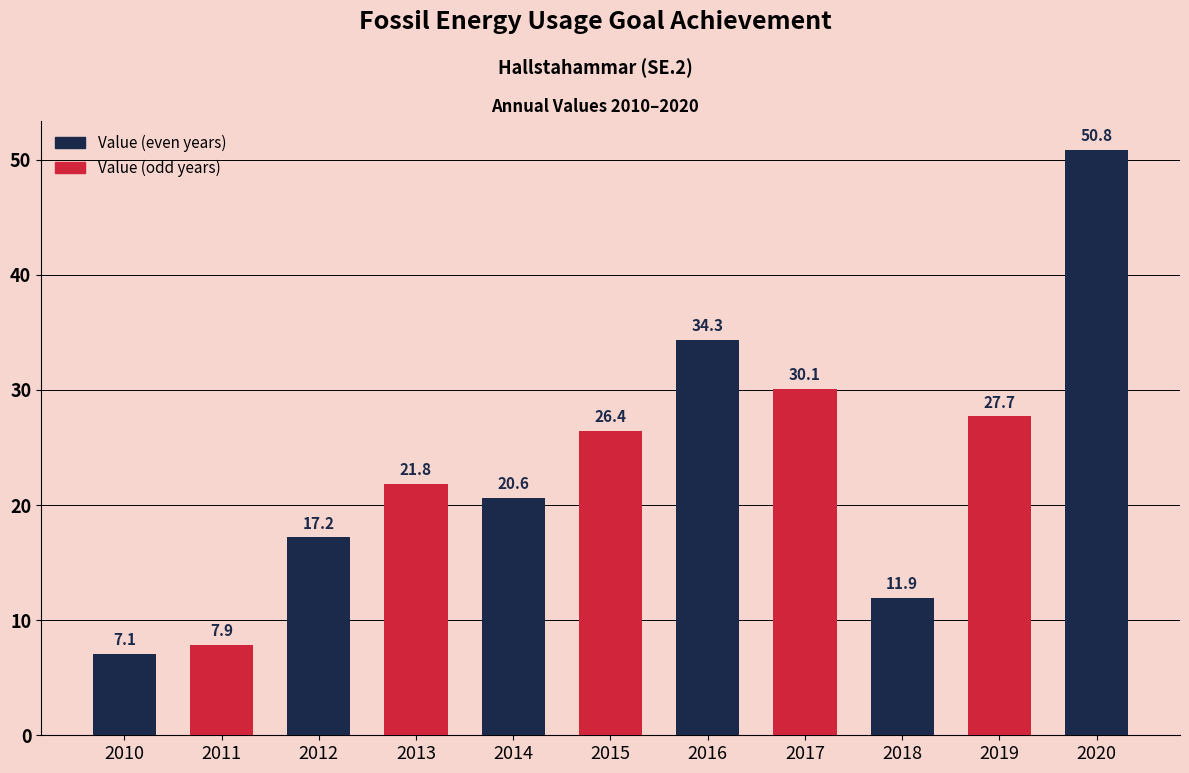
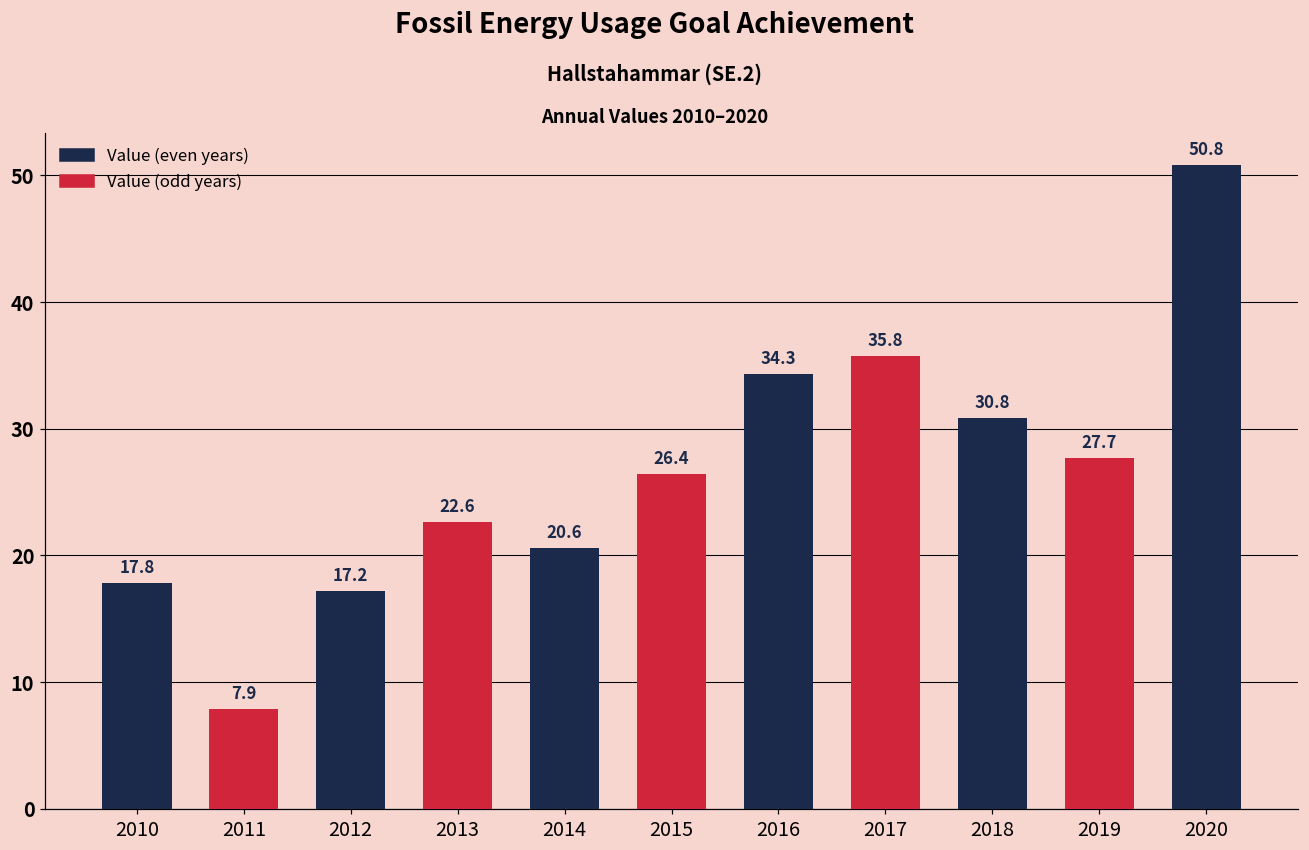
  {
-   "2010": 7.1,
+   "2010": 17.8,
    "2011": 7.9,
    "2012": 17.2,
-   "2013": 21.8,
+   "2013": 22.6,
    "2014": 20.6,
    "2015": 26.4,
    "2016": 34.3,
-   "2017": 30.1,
-   "2018": 11.9,
+   "2017": 35.8,
+   "2018": 30.8,
    "2019": 27.7,
    "2020": 50.8
  }
